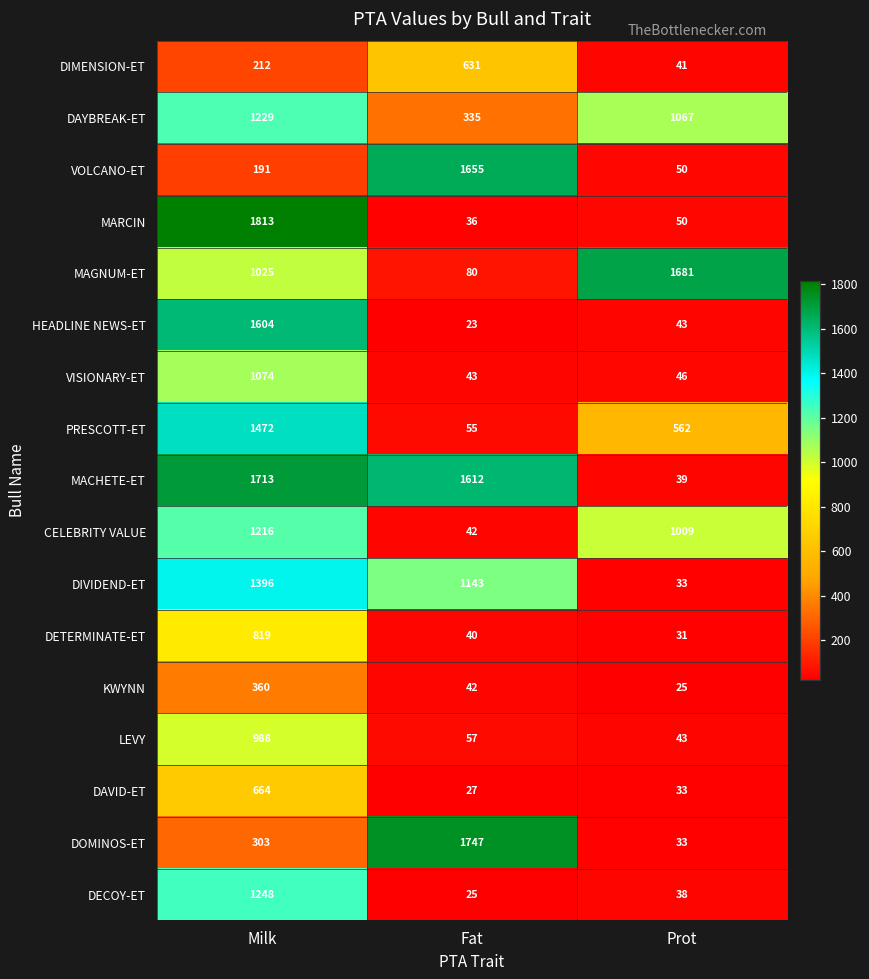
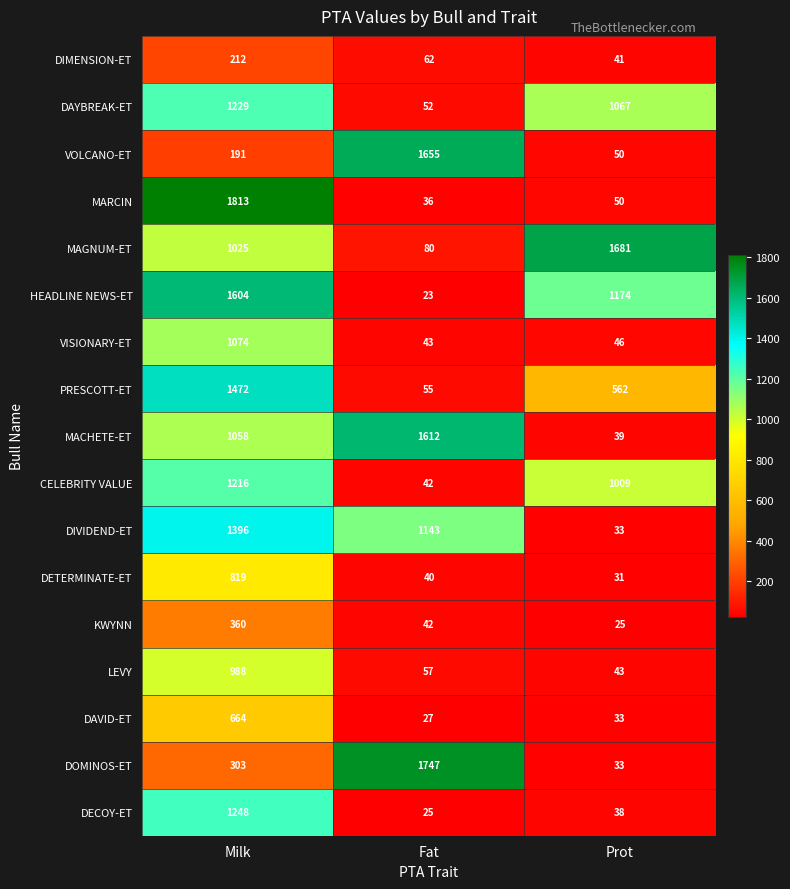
  {
    "DIMENSION-ET": {
      "Milk": 212,
-     "Fat": 631,
+     "Fat": 62,
      "Prot": 41
    },
    "DAYBREAK-ET": {
      "Milk": 1229,
-     "Fat": 335,
+     "Fat": 52,
      "Prot": 1067
    },
    "VOLCANO-ET": {
      "Milk": 191,
      "Fat": 1655,
      "Prot": 50
    },
    "MARCIN": {
      "Milk": 1813,
      "Fat": 36,
      "Prot": 50
    },
    "MAGNUM-ET": {
      "Milk": 1025,
      "Fat": 80,
      "Prot": 1681
    },
    "HEADLINE NEWS-ET": {
      "Milk": 1604,
      "Fat": 23,
-     "Prot": 43
+     "Prot": 1174
    },
    "VISIONARY-ET": {
      "Milk": 1074,
      "Fat": 43,
      "Prot": 46
    },
    "PRESCOTT-ET": {
      "Milk": 1472,
      "Fat": 55,
      "Prot": 562
    },
    "MACHETE-ET": {
-     "Milk": 1713,
+     "Milk": 1058,
      "Fat": 1612,
      "Prot": 39
    },
    "CELEBRITY VALUE": {
      "Milk": 1216,
      "Fat": 42,
      "Prot": 1009
    },
    "DIVIDEND-ET": {
      "Milk": 1396,
      "Fat": 1143,
      "Prot": 33
    },
    "DETERMINATE-ET": {
      "Milk": 819,
      "Fat": 40,
      "Prot": 31
    },
    "KWYNN": {
      "Milk": 360,
      "Fat": 42,
      "Prot": 25
    },
    "LEVY": {
      "Milk": 988,
      "Fat": 57,
      "Prot": 43
    },
    "DAVID-ET": {
      "Milk": 664,
      "Fat": 27,
      "Prot": 33
    },
    "DOMINOS-ET": {
      "Milk": 303,
      "Fat": 1747,
      "Prot": 33
    },
    "DECOY-ET": {
      "Milk": 1248,
      "Fat": 25,
      "Prot": 38
    }
  }
